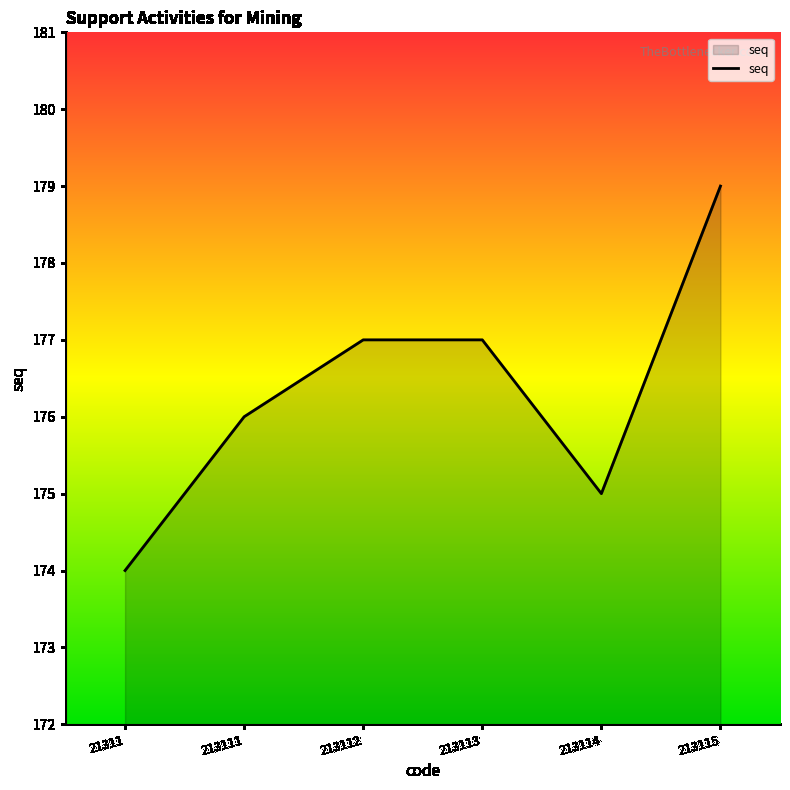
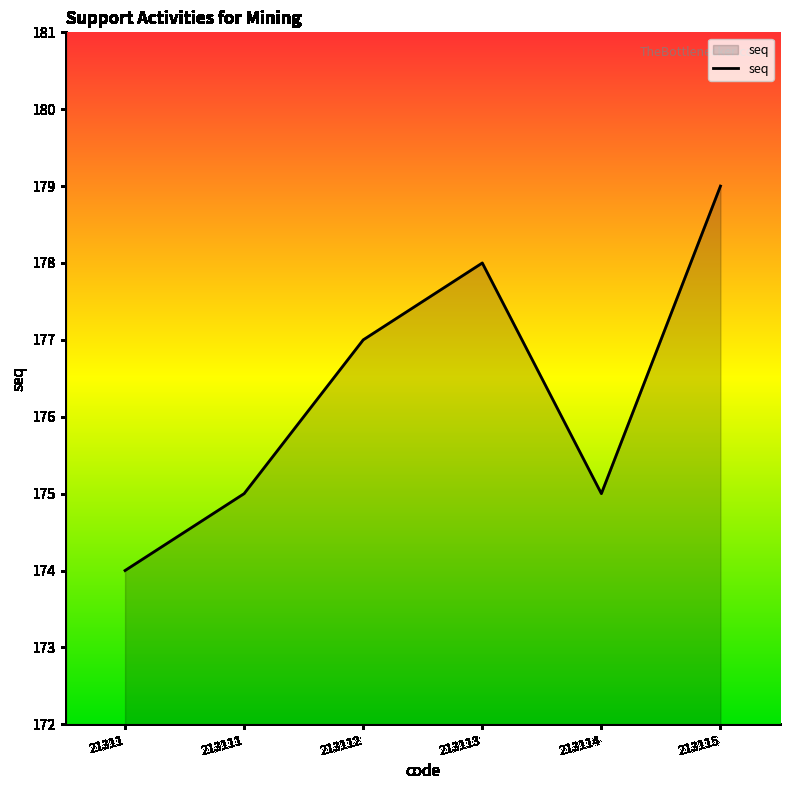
  {
    "21311": 174,
-   "213111": 176,
+   "213111": 175,
    "213112": 177,
-   "213113": 177,
+   "213113": 178,
    "213114": 175,
    "213115": 179
  }
